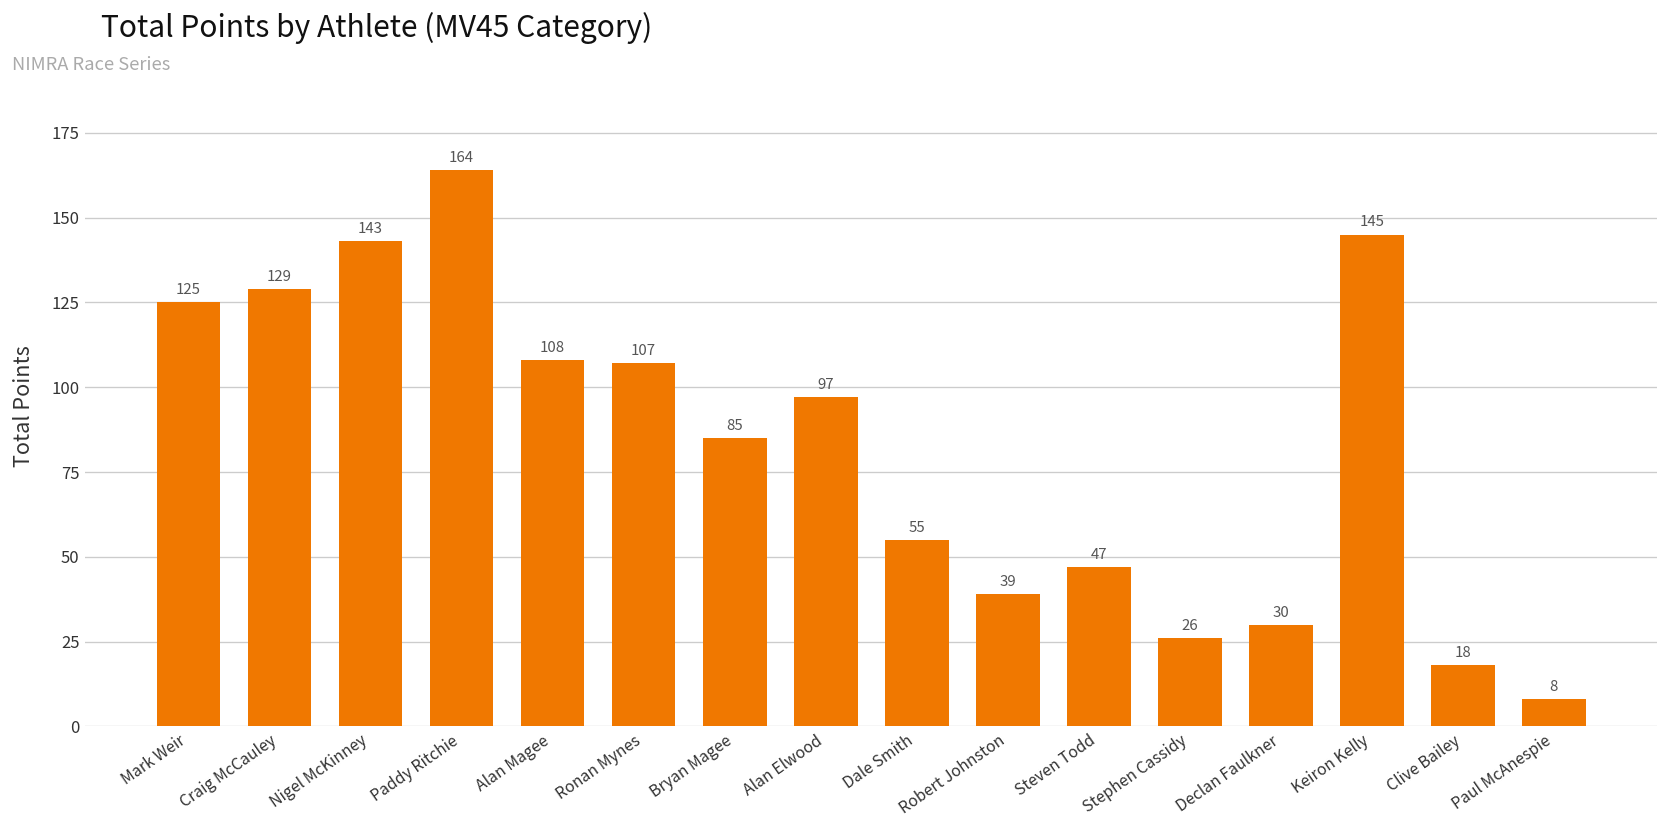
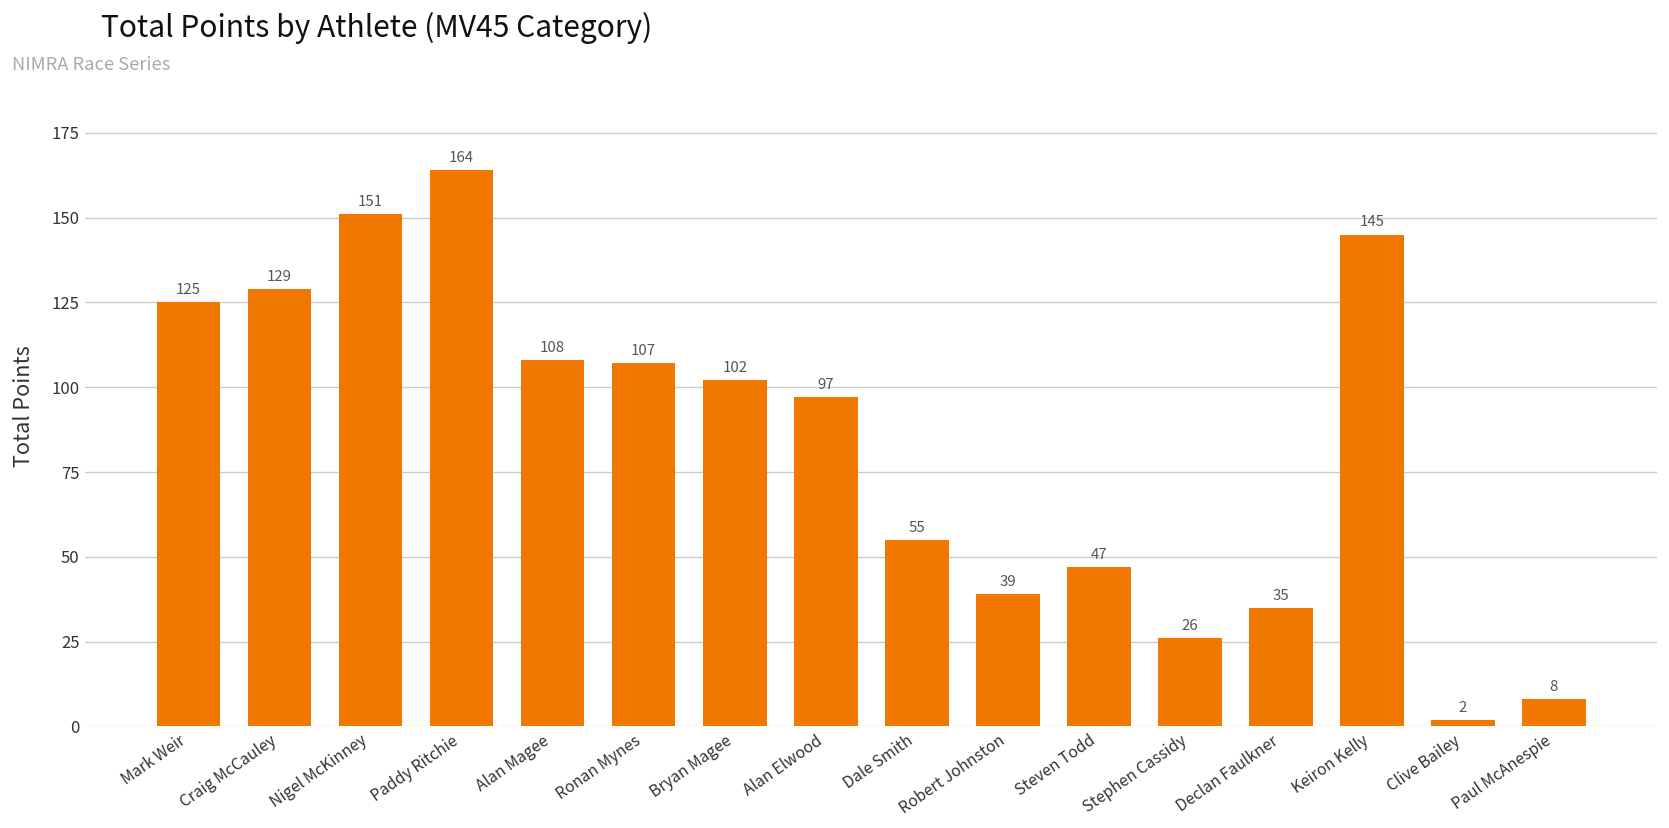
  {
    "Mark Weir": 125,
    "Craig McCauley": 129,
-   "Nigel McKinney": 143,
+   "Nigel McKinney": 151,
    "Paddy Ritchie": 164,
    "Alan Magee": 108,
    "Ronan Mynes": 107,
-   "Bryan Magee": 85,
+   "Bryan Magee": 102,
    "Alan Elwood": 97,
    "Dale Smith": 55,
    "Robert Johnston": 39,
    "Steven Todd": 47,
    "Stephen Cassidy": 26,
-   "Declan Faulkner": 30,
+   "Declan Faulkner": 35,
    "Keiron Kelly": 145,
-   "Clive Bailey": 18,
+   "Clive Bailey": 2,
    "Paul McAnespie": 8
  }
